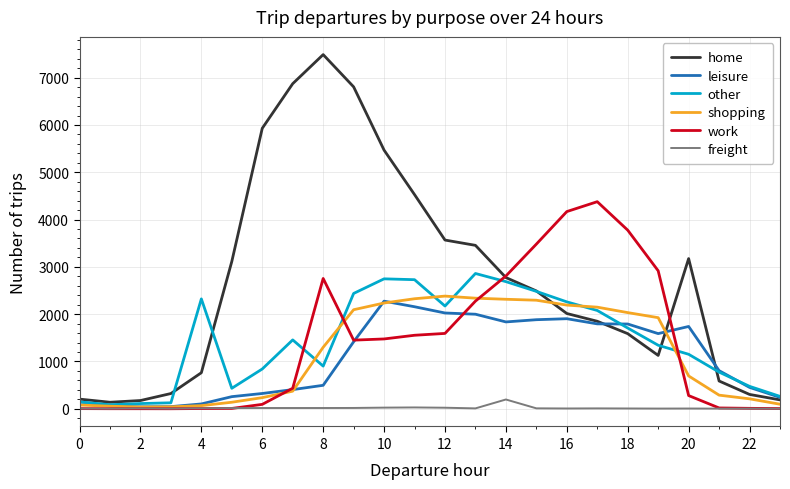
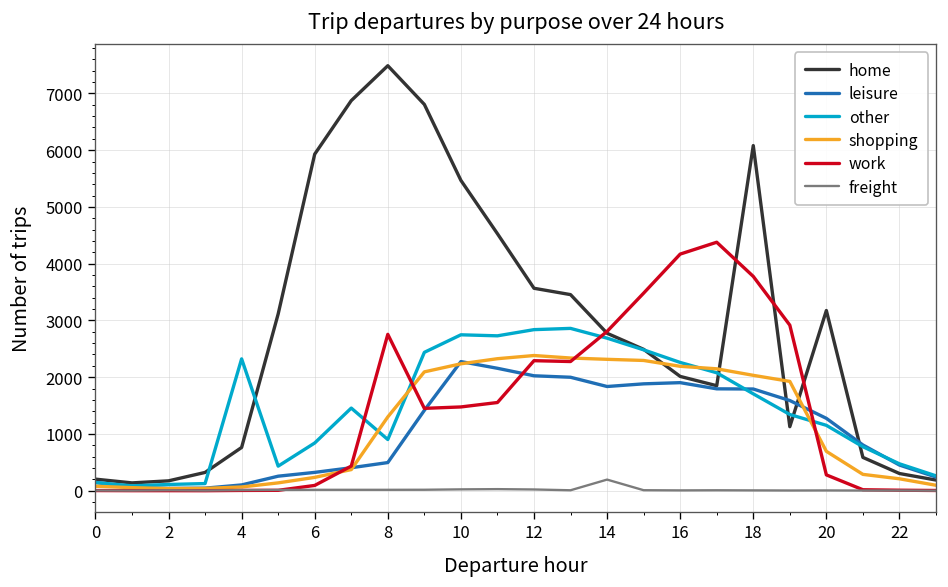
  {
    "home": {
      "0": 200,
      "2": 200,
      "4": 800,
      "6": 5900,
      "8": 7500,
      "10": 5500,
      "12": 3600,
      "16": 2000,
-     "18": 1600,
+     "18": 6100,
      "20": 3200,
      "22": 300
    },
    "leisure": {
      "6": 300,
      "8": 500,
      "12": 2000,
      "14": 1800,
      "16": 1900,
      "18": 1800,
-     "20": 1700
+     "20": 1300
    },
    "other": {
      "2": 100,
      "4": 2300,
      "6": 800,
      "8": 900,
      "10": 2700,
-     "12": 2200,
+     "12": 2800,
      "14": 2700,
      "16": 2300,
      "18": 1700,
      "20": 1200
    },
    "shopping": {
      "0": 100,
      "6": 200,
      "8": 1300,
      "12": 2400,
      "14": 2300,
      "16": 2200,
      "18": 2000,
      "20": 700,
      "22": 200
    },
    "work": {
      "6": 100,
      "8": 2800,
      "10": 1500,
-     "12": 1600,
+     "12": 2300,
      "16": 4200,
      "18": 3800,
      "20": 300
    },
    "freight": {
      "6": 0,
      "8": 0,
      "10": 0,
      "12": 0,
      "14": 200,
      "16": 0,
      "18": 0,
      "20": 0
    }
  }
